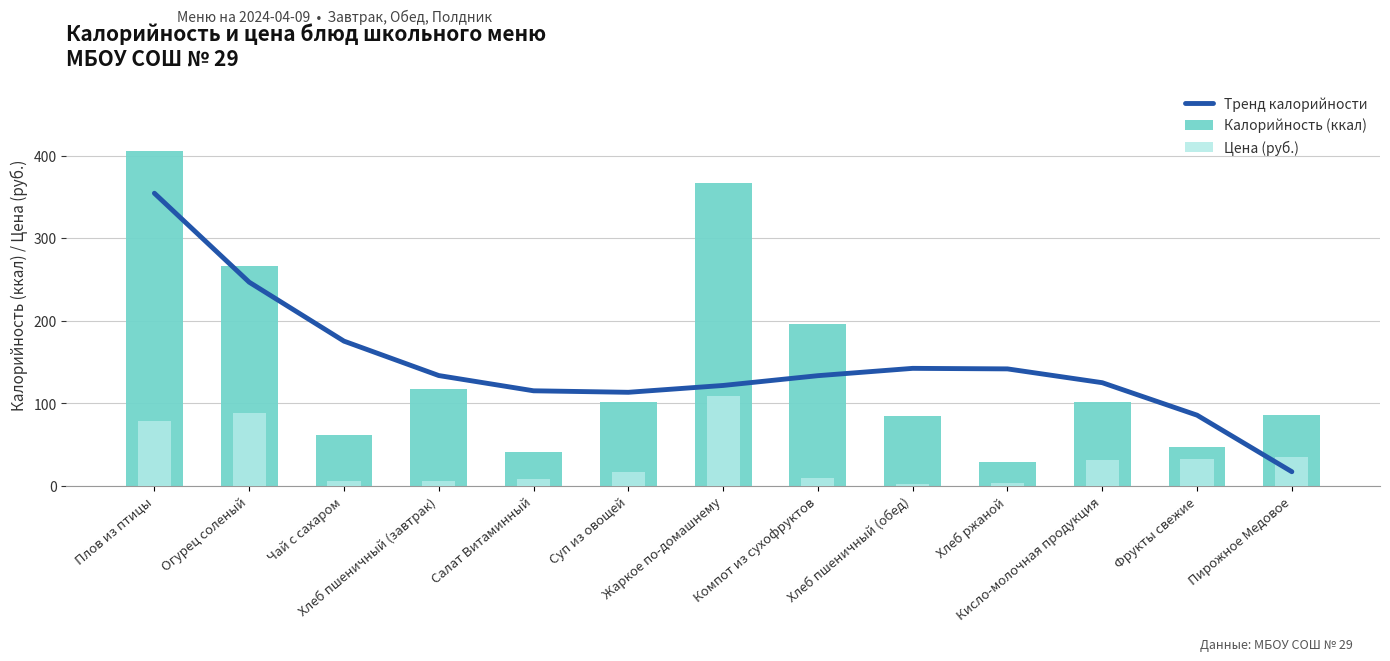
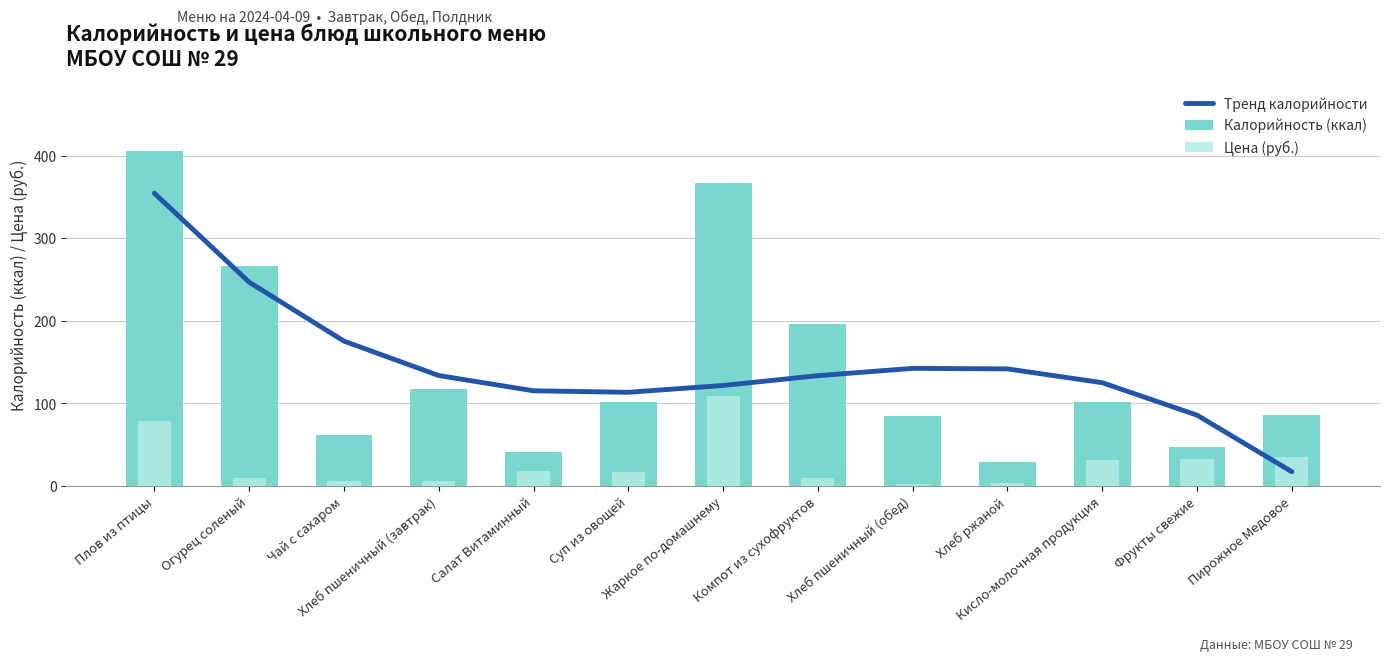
  {
    "Тренд калорийности": {
      "Плов из птицы": 350,
      "Огурец соленый": 250,
      "Чай с сахаром": 180,
      "Хлеб пшеничный (завтрак)": 130,
      "Салат Витаминный": 120,
      "Суп из овощей": 110,
      "Жаркое по-домашнему": 120,
      "Компот из сухофруктов": 130,
      "Хлеб пшеничный (обед)": 140,
      "Хлеб ржаной": 140,
      "Кисло-молочная продукция": 130,
      "Фрукты свежие": 90,
      "Пирожное Медовое": 20
    },
    "Калорийность (ккал)": {
      "Плов из птицы": 410,
      "Огурец соленый": 270,
      "Чай с сахаром": 60,
      "Хлеб пшеничный (завтрак)": 120,
      "Салат Витаминный": 40,
      "Суп из овощей": 100,
      "Жаркое по-домашнему": 370,
      "Компот из сухофруктов": 200,
      "Хлеб пшеничный (обед)": 90,
      "Хлеб ржаной": 30,
      "Кисло-молочная продукция": 100,
      "Фрукты свежие": 50,
      "Пирожное Медовое": 90
    },
    "Цена (руб.)": {
-     "Огурец соленый": 90,
-     "Салат Витаминный": 10
+     "Огурец соленый": 10,
+     "Салат Витаминный": 20
    }
  }
